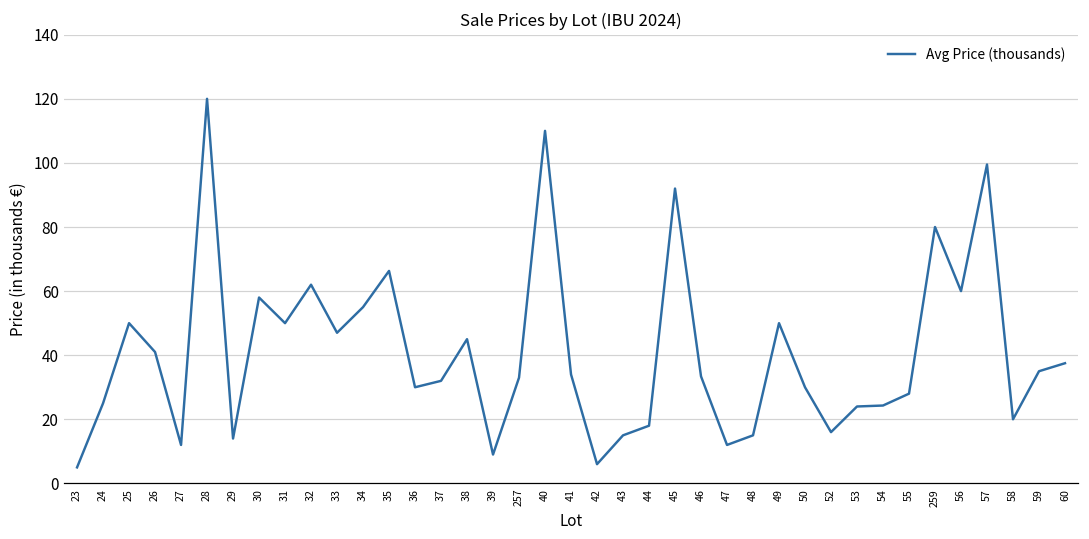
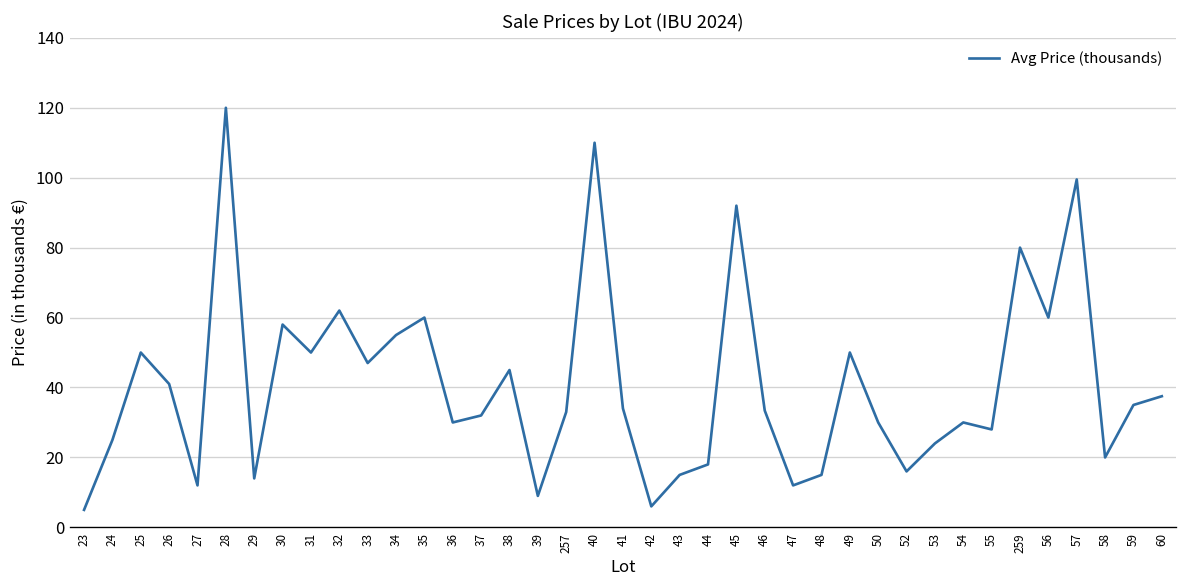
  {
    "23": 5,
    "24": 25,
    "25": 50,
    "26": 41,
    "27": 12,
    "28": 120,
    "29": 14,
    "30": 58,
    "31": 50,
    "32": 62,
    "33": 47,
    "34": 55,
-   "35": 66,
+   "35": 60,
    "36": 30,
    "37": 32,
    "38": 45,
    "39": 9,
    "257": 33,
    "40": 110,
    "41": 34,
    "42": 6,
    "43": 15,
    "44": 18,
    "45": 92,
    "46": 33,
    "47": 12,
    "48": 15,
    "49": 50,
    "50": 30,
    "52": 16,
    "53": 24,
-   "54": 24,
+   "54": 30,
    "55": 28,
    "259": 80,
    "56": 60,
    "57": 100,
    "58": 20,
    "59": 35,
    "60": 38
  }
